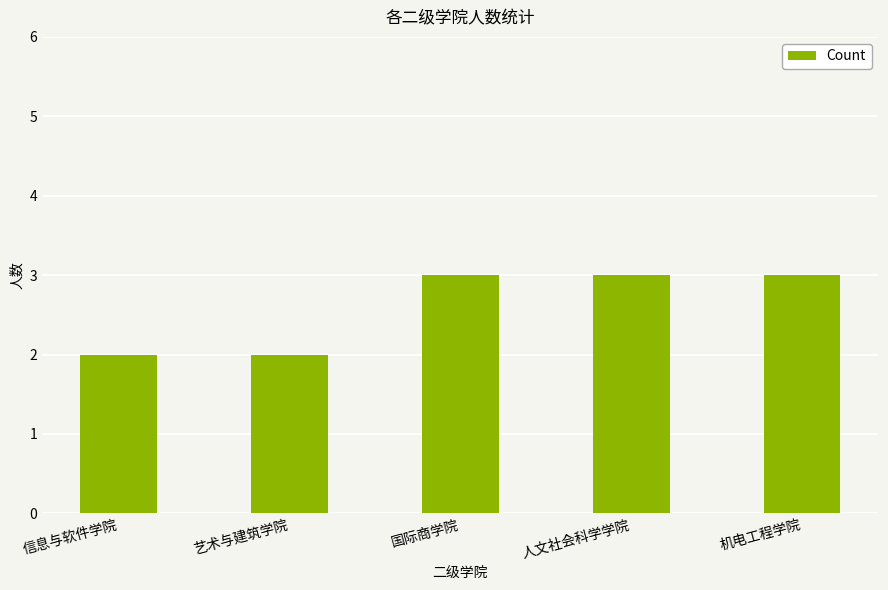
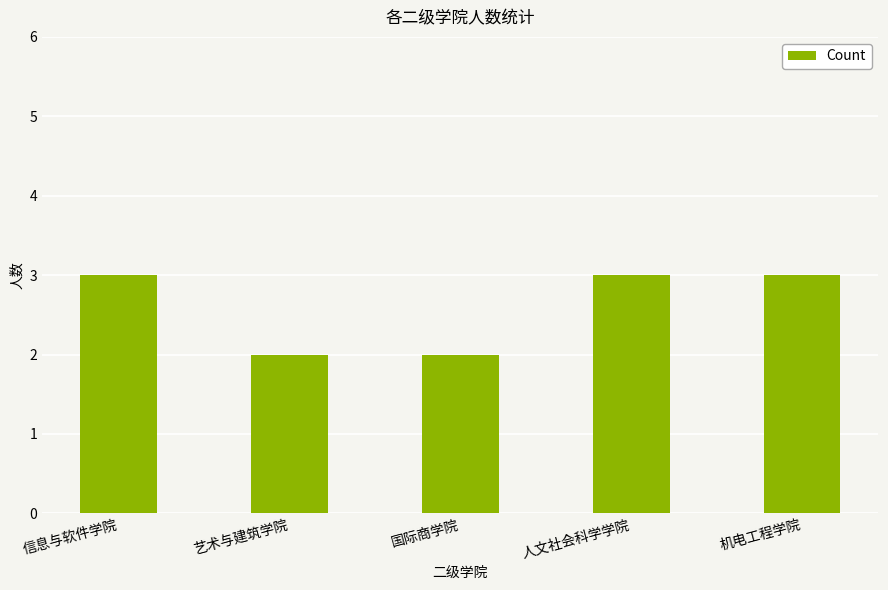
  {
-   "信息与软件学院": 2,
+   "信息与软件学院": 3,
    "艺术与建筑学院": 2,
-   "国际商学院": 3,
+   "国际商学院": 2,
    "人文社会科学学院": 3,
    "机电工程学院": 3
  }
